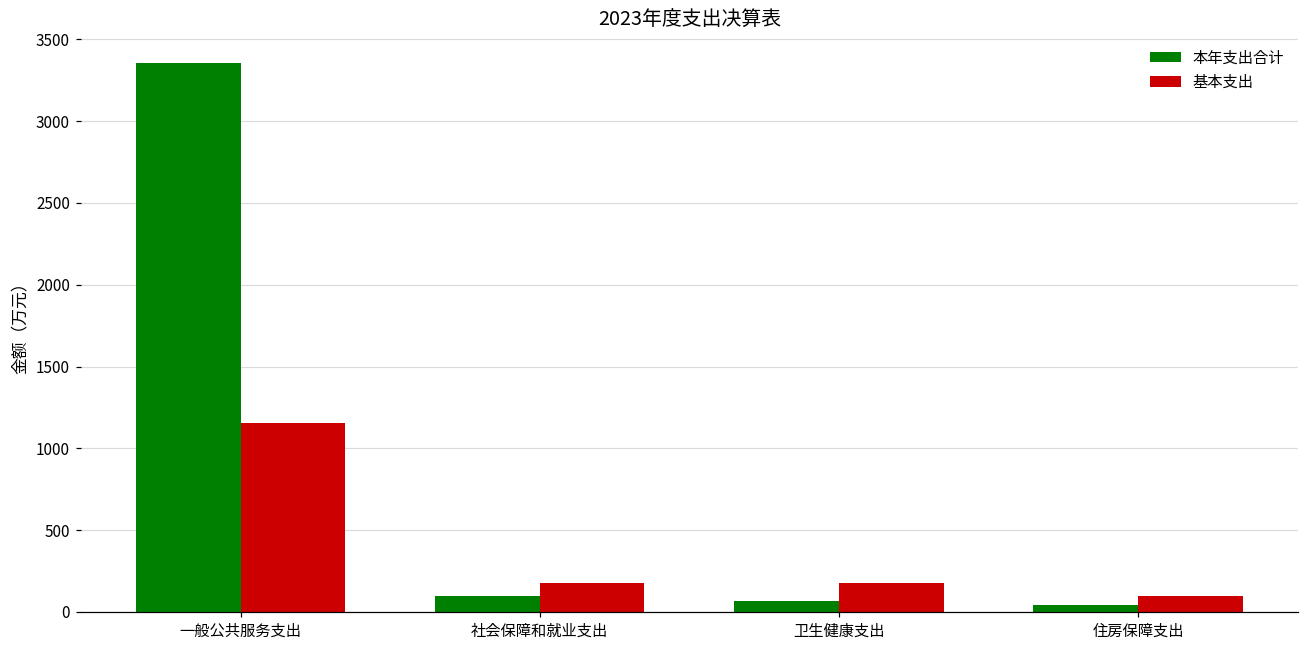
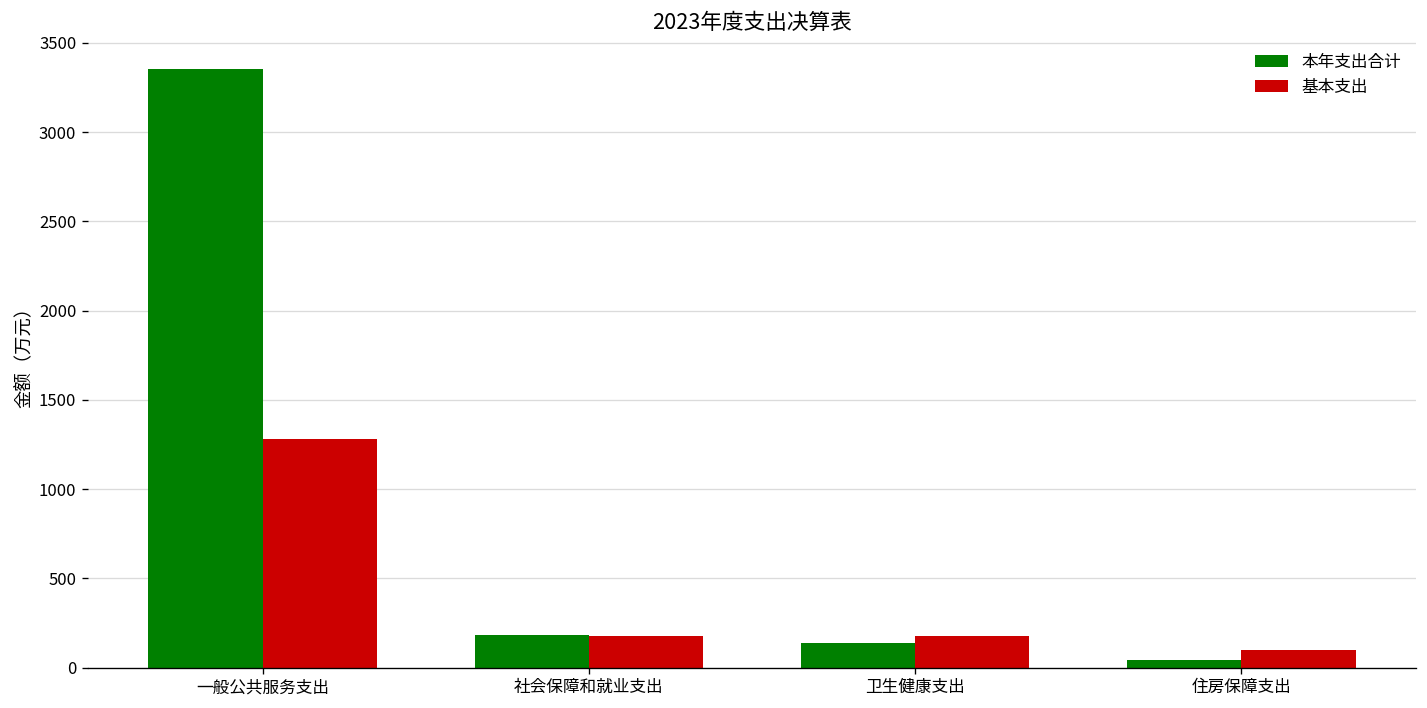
  {
    "本年支出合计": {
      "一般公共服务支出": 3360,
-     "社会保障和就业支出": 100,
-     "卫生健康支出": 70,
+     "社会保障和就业支出": 180,
+     "卫生健康支出": 130,
      "住房保障支出": 40
    },
    "基本支出": {
-     "一般公共服务支出": 1160,
+     "一般公共服务支出": 1280,
      "社会保障和就业支出": 170,
      "卫生健康支出": 180,
      "住房保障支出": 100
    }
  }
